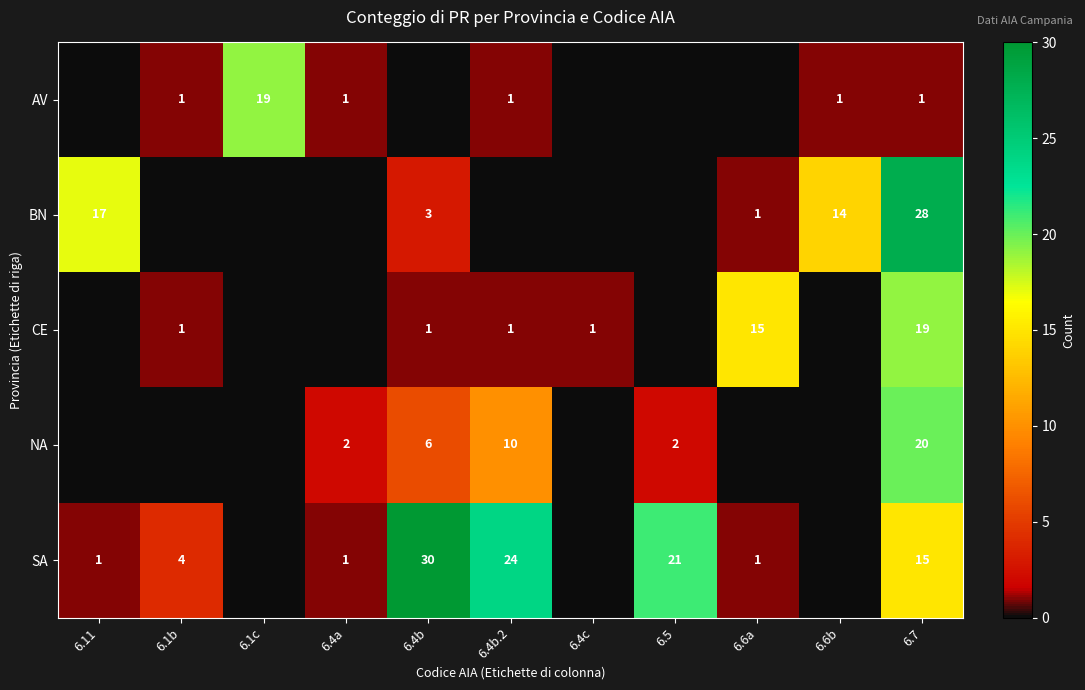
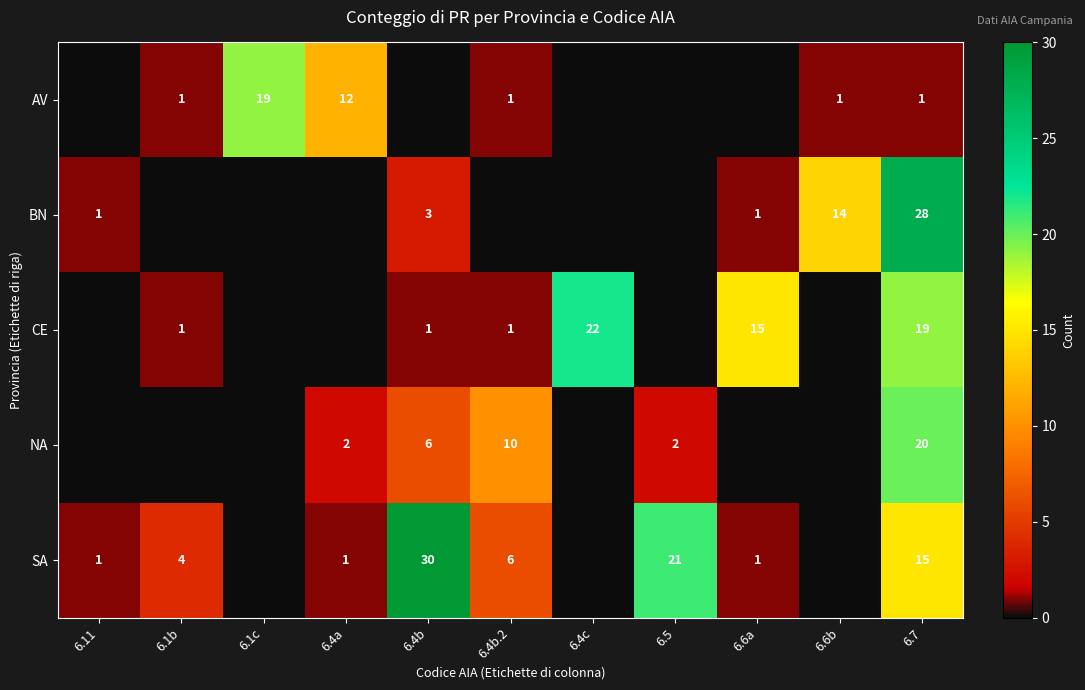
  {
    "AV": {
      "6.1b": 1,
      "6.1c": 19,
-     "6.4a": 1,
+     "6.4a": 12,
      "6.4b.2": 1,
      "6.6b": 1,
      "6.7": 1
    },
    "BN": {
-     "6.11": 17,
+     "6.11": 1,
      "6.4b": 3,
      "6.6a": 1,
      "6.6b": 14,
      "6.7": 28
    },
    "CE": {
      "6.1b": 1,
      "6.4b": 1,
      "6.4b.2": 1,
-     "6.4c": 1,
+     "6.4c": 22,
      "6.6a": 15,
      "6.7": 19
    },
    "NA": {
      "6.4a": 2,
      "6.4b": 6,
      "6.4b.2": 10,
      "6.5": 2,
      "6.7": 20
    },
    "SA": {
      "6.11": 1,
      "6.1b": 4,
      "6.4a": 1,
      "6.4b": 30,
-     "6.4b.2": 24,
+     "6.4b.2": 6,
      "6.5": 21,
      "6.6a": 1,
      "6.7": 15
    }
  }
